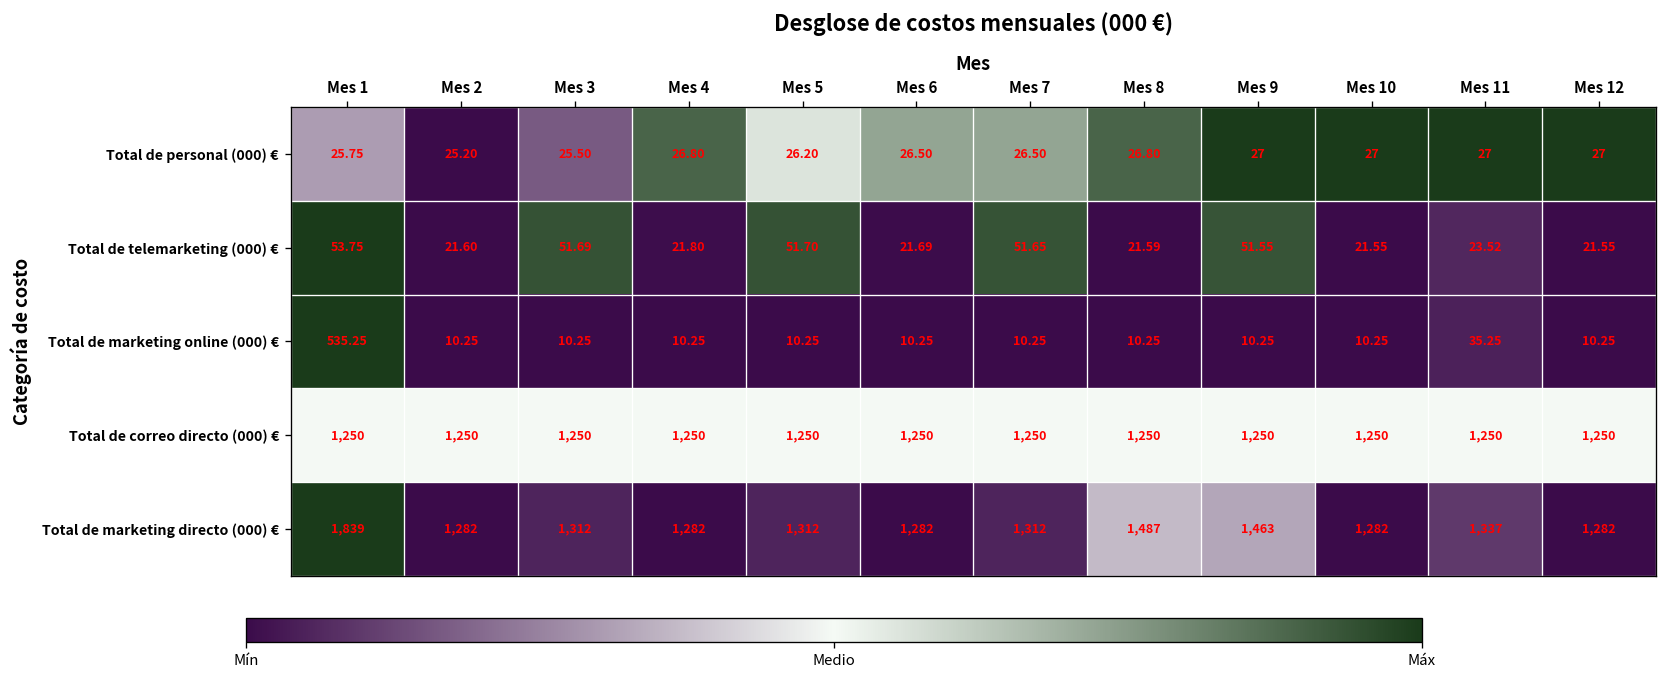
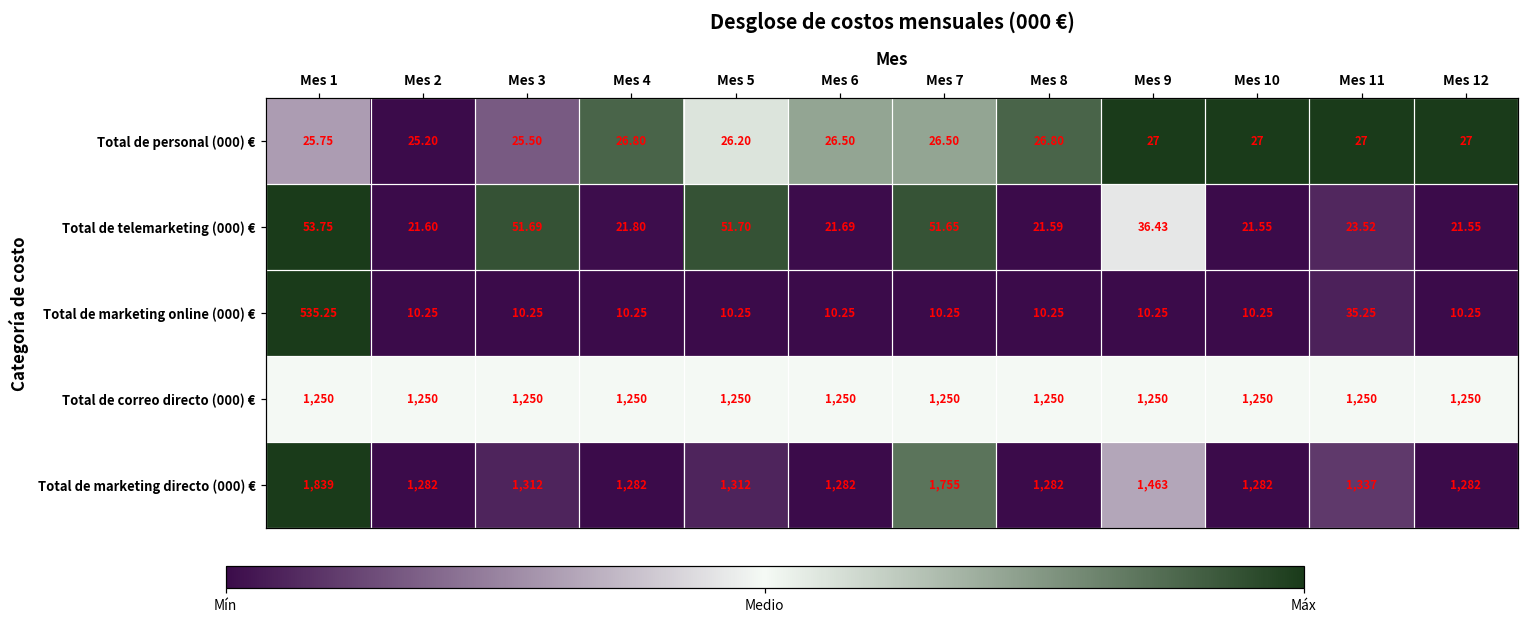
  {
    "Total de personal (000) €": {
      "Mes 1": "25.75",
      "Mes 2": "25.20",
      "Mes 3": "25.50",
      "Mes 4": "26.80",
      "Mes 5": "26.20",
      "Mes 6": "26.50",
      "Mes 7": "26.50",
      "Mes 8": "26.80",
      "Mes 9": "27",
      "Mes 10": "27",
      "Mes 11": "27",
      "Mes 12": "27"
    },
    "Total de telemarketing (000) €": {
      "Mes 1": "53.75",
      "Mes 2": "21.60",
      "Mes 3": "51.69",
      "Mes 4": "21.80",
      "Mes 5": "51.70",
      "Mes 6": "21.69",
      "Mes 7": "51.65",
      "Mes 8": "21.59",
-     "Mes 9": "51.55",
+     "Mes 9": "36.43",
      "Mes 10": "21.55",
      "Mes 11": "23.52",
      "Mes 12": "21.55"
    },
    "Total de marketing online (000) €": {
      "Mes 1": "535.25",
      "Mes 2": "10.25",
      "Mes 3": "10.25",
      "Mes 4": "10.25",
      "Mes 5": "10.25",
      "Mes 6": "10.25",
      "Mes 7": "10.25",
      "Mes 8": "10.25",
      "Mes 9": "10.25",
      "Mes 10": "10.25",
      "Mes 11": "35.25",
      "Mes 12": "10.25"
    },
    "Total de correo directo (000) €": {
      "Mes 1": "1,250",
      "Mes 2": "1,250",
      "Mes 3": "1,250",
      "Mes 4": "1,250",
      "Mes 5": "1,250",
      "Mes 6": "1,250",
      "Mes 7": "1,250",
      "Mes 8": "1,250",
      "Mes 9": "1,250",
      "Mes 10": "1,250",
      "Mes 11": "1,250",
      "Mes 12": "1,250"
    },
    "Total de marketing directo (000) €": {
      "Mes 1": "1,839",
      "Mes 2": "1,282",
      "Mes 3": "1,312",
      "Mes 4": "1,282",
      "Mes 5": "1,312",
      "Mes 6": "1,282",
-     "Mes 7": "1,312",
-     "Mes 8": "1,487",
+     "Mes 7": "1,755",
+     "Mes 8": "1,282",
      "Mes 9": "1,463",
      "Mes 10": "1,282",
      "Mes 11": "1,337",
      "Mes 12": "1,282"
    }
  }
